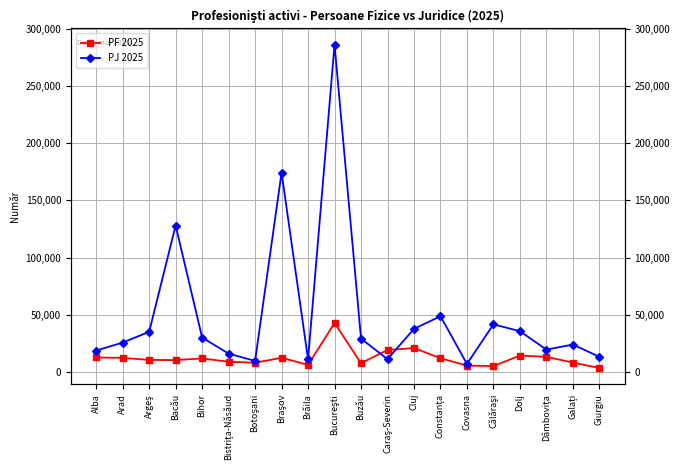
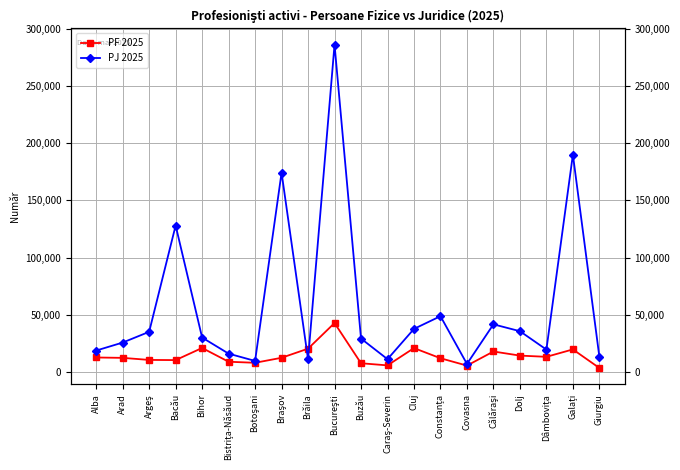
  {
    "PF 2025": {
      "Alba": "13,000",
      "Arad": "12,000",
      "Argeş": "10,000",
      "Bacău": "10,000",
-     "Bihor": "12,000",
+     "Bihor": "21,000",
      "Bistriţa-Năsăud": "9,000",
      "Braşov": "12,000",
-     "Brăila": "6,000",
+     "Brăila": "20,000",
      "Bucureşti": "43,000",
      "Buzău": "7,000",
-     "Caraş-Severin": "19,000",
+     "Caraş-Severin": "6,000",
      "Cluj": "21,000",
      "Constanţa": "12,000",
-     "Călăraşi": "5,000",
+     "Călăraşi": "18,000",
      "Dolj": "14,000",
      "Dâmboviţa": "13,000",
-     "Galaţi": "8,000",
+     "Galaţi": "20,000",
      "Giurgiu": "3,000"
    },
    "PJ 2025": {
      "Alba": "19,000",
      "Arad": "26,000",
      "Argeş": "35,000",
      "Bacău": "128,000",
      "Bihor": "30,000",
      "Bistriţa-Năsăud": "16,000",
      "Braşov": "174,000",
      "Brăila": "11,000",
      "Bucureşti": "286,000",
      "Buzău": "29,000",
      "Caraş-Severin": "11,000",
      "Cluj": "38,000",
      "Constanţa": "49,000",
      "Călăraşi": "42,000",
      "Dolj": "36,000",
      "Dâmboviţa": "19,000",
-     "Galaţi": "24,000",
+     "Galaţi": "190,000",
      "Giurgiu": "13,000"
    }
  }
